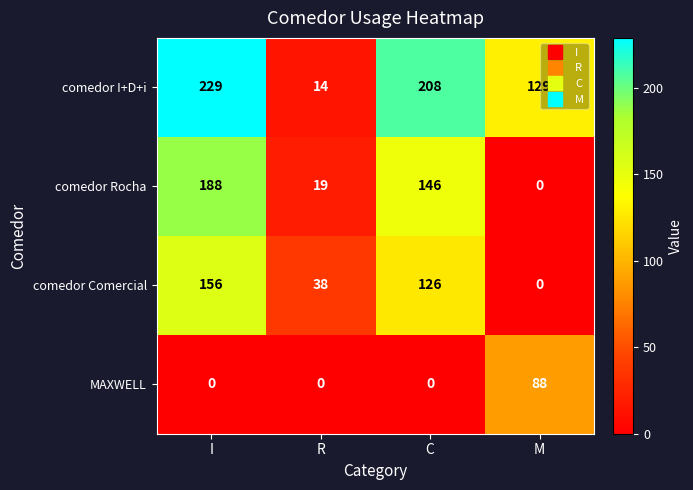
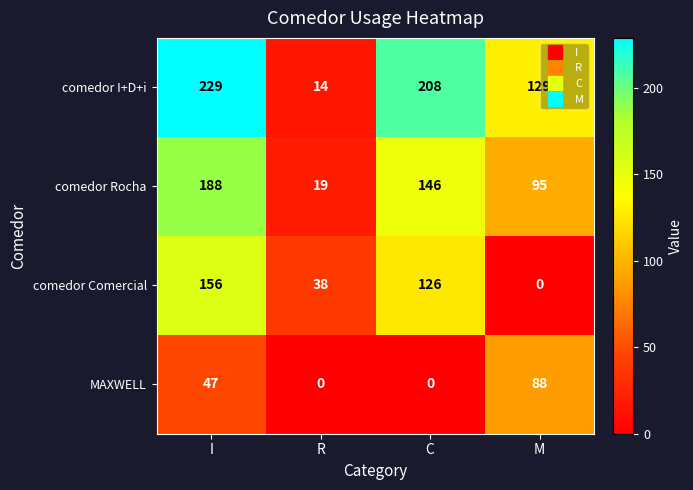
  {
    "comedor I+D+i": {
      "I": 229,
      "R": 14,
      "C": 208
    },
    "comedor Rocha": {
      "I": 188,
      "R": 19,
      "C": 146,
-     "M": 0
+     "M": 95
    },
    "comedor Comercial": {
      "I": 156,
      "R": 38,
      "C": 126,
      "M": 0
    },
    "MAXWELL": {
-     "I": 0,
+     "I": 47,
      "R": 0,
      "C": 0,
      "M": 88
    }
  }
